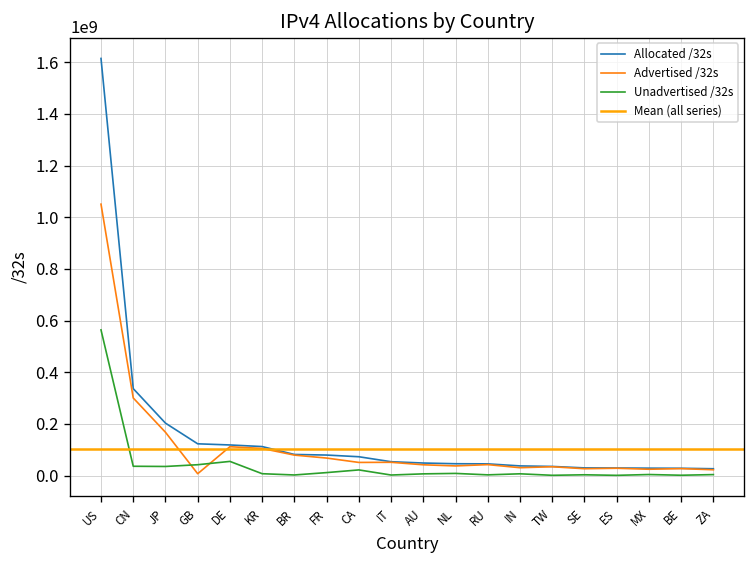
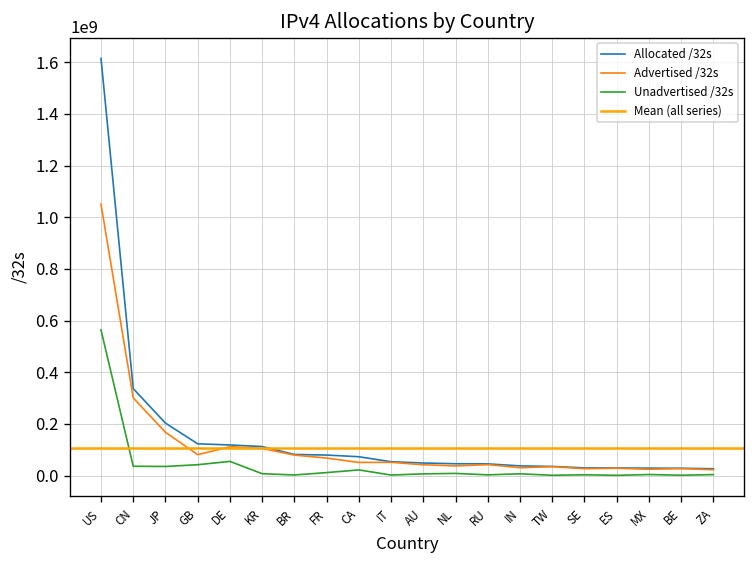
  {
    "Allocated /32s": {
      "US": 1610000000,
      "CN": 340000000,
      "JP": 200000000,
      "GB": 120000000,
      "CA": 70000000
    },
    "Advertised /32s": {
      "US": 1050000000,
      "CN": 300000000,
      "JP": 170000000,
-     "GB": 10000000,
+     "GB": 80000000,
      "CA": 50000000
    },
    "Unadvertised /32s": {
      "US": 560000000,
      "CN": 40000000,
      "JP": 40000000,
      "GB": 40000000,
      "DE": 50000000,
      "KR": 10000000,
      "BR": 0,
      "FR": 10000000,
      "CA": 20000000,
      "IT": 0,
      "AU": 10000000,
      "NL": 10000000,
      "RU": 0,
      "IN": 10000000,
      "TW": 0,
      "SE": 0,
      "ES": 0,
      "MX": 0,
      "BE": 0,
      "ZA": 0
    }
  }
